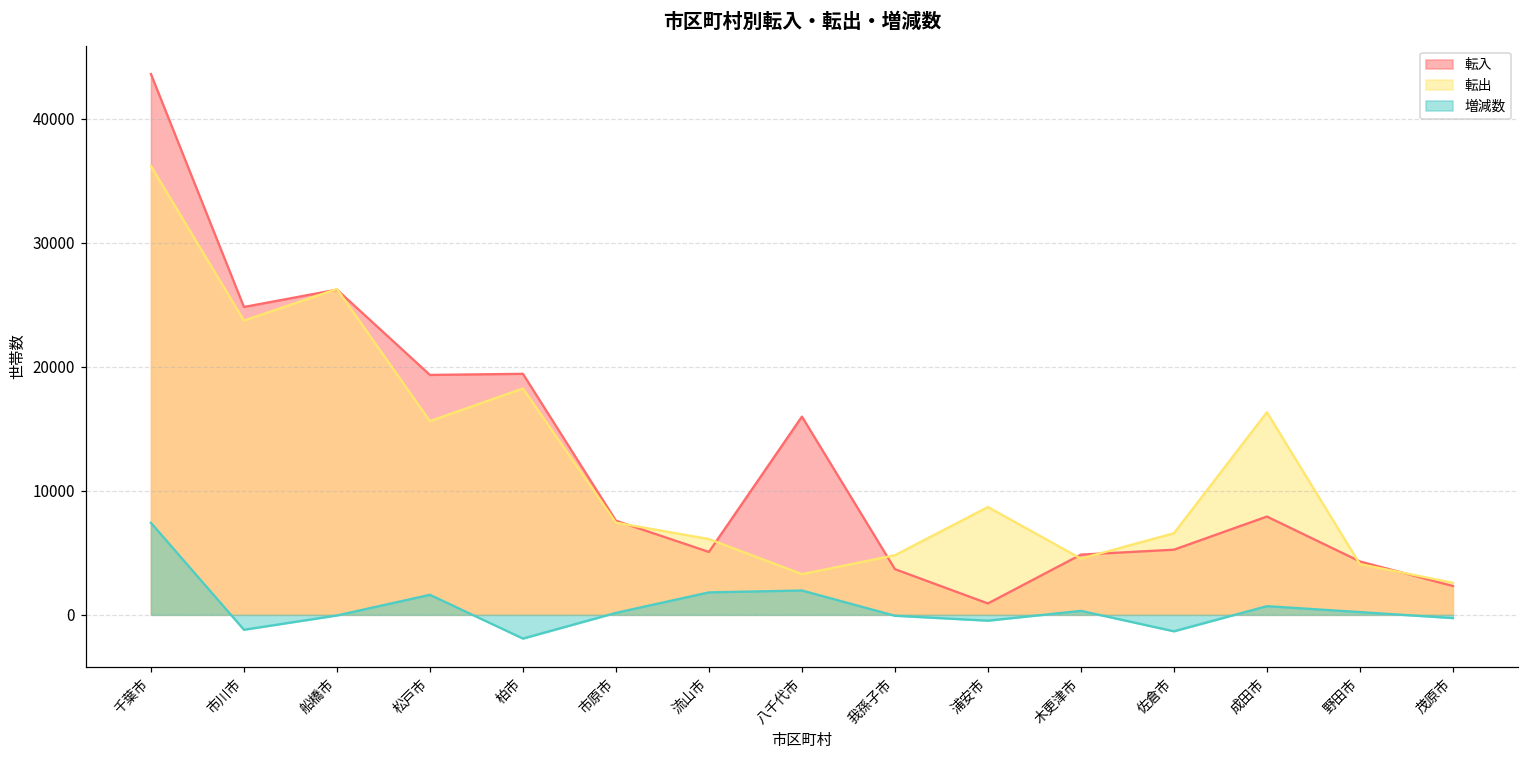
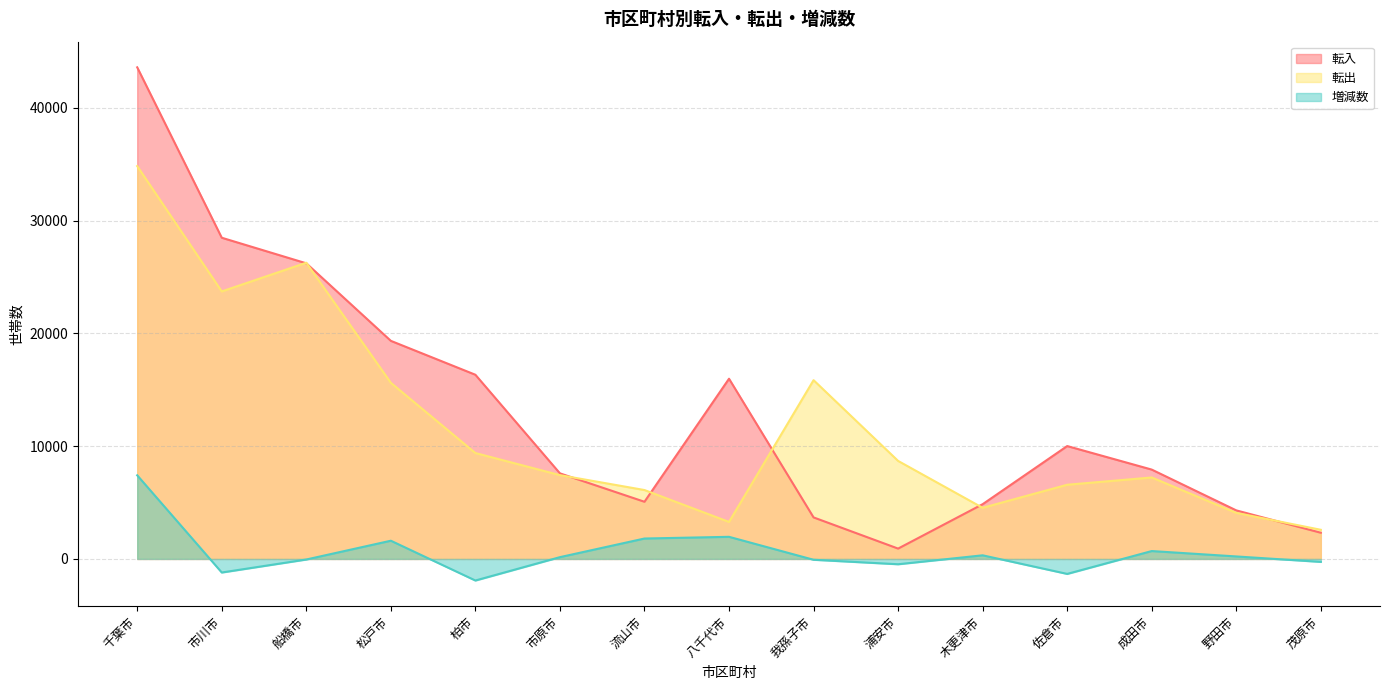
  {
    "転入": {
      "千葉市": 43600,
-     "市川市": 24800,
+     "市川市": 28500,
      "松戸市": 19300,
-     "柏市": 19400,
+     "柏市": 16300,
      "流山市": 5100,
      "八千代市": 16000,
      "我孫子市": 3700,
      "浦安市": 900,
      "木更津市": 4900,
-     "佐倉市": 5300,
+     "佐倉市": 10000,
      "成田市": 7900,
      "茂原市": 2300
    },
    "転出": {
-     "千葉市": 36200,
+     "千葉市": 34800,
      "市川市": 23700,
      "松戸市": 15600,
-     "柏市": 18200,
+     "柏市": 9400,
      "流山市": 6100,
      "八千代市": 3300,
-     "我孫子市": 4800,
+     "我孫子市": 15900,
      "浦安市": 8700,
      "木更津市": 4500,
      "佐倉市": 6600,
-     "成田市": 16300,
+     "成田市": 7200,
      "茂原市": 2600
    }
  }
